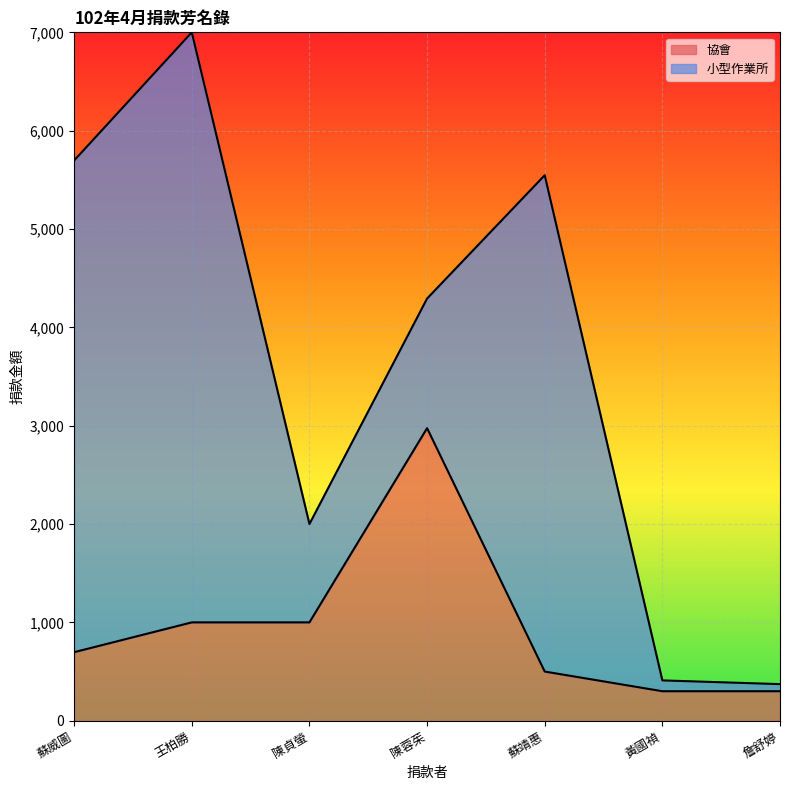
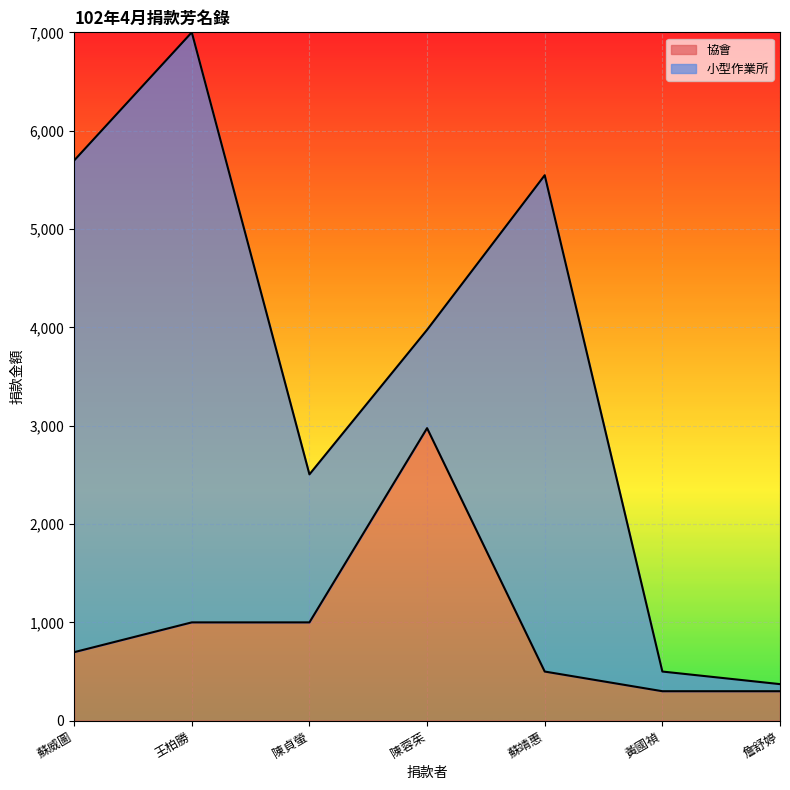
  {
    "協會": {
      "蘇威圖": "700",
      "王柏勝": "1,000",
      "陳貞螢": "1,000",
      "陳蓉茱": "3,000",
      "蘇靖惠": "500",
      "黃國禎": "300",
      "詹舒婷": "300"
    },
    "小型作業所": {
      "蘇威圖": "5,000",
      "王柏勝": "6,000",
-     "陳貞螢": "1,000",
-     "陳蓉茱": "1,300",
+     "陳貞螢": "1,500",
+     "陳蓉茱": "1,000",
      "蘇靖惠": "5,000",
-     "黃國禎": "100",
+     "黃國禎": "200",
      "詹舒婷": "100"
    }
  }
